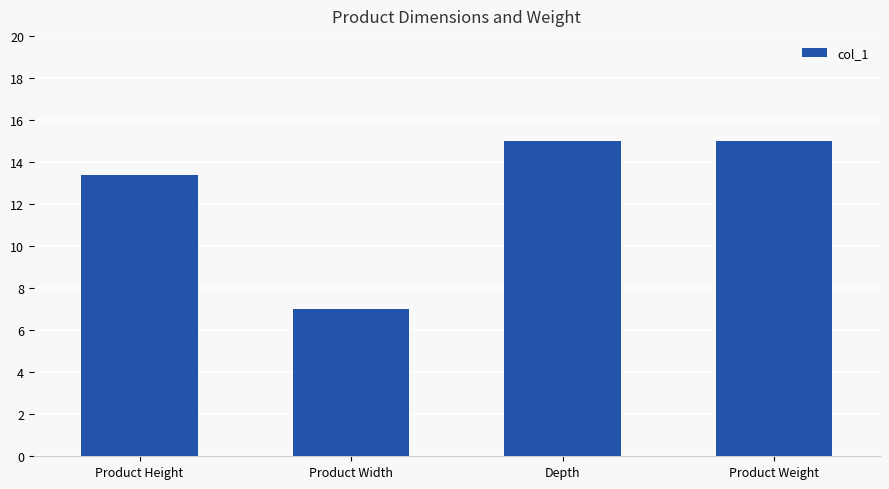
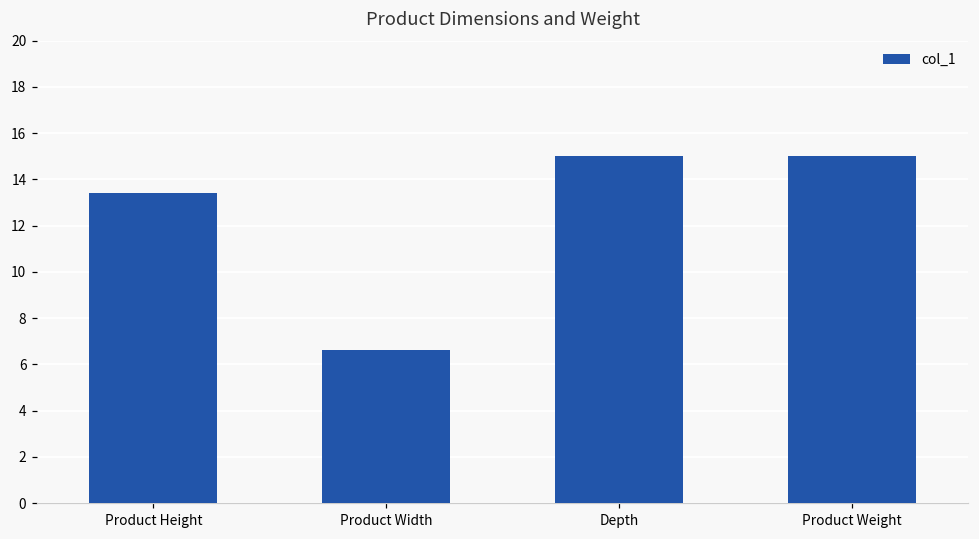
  {
    "Product Height": 13.4,
-   "Product Width": 7.0,
+   "Product Width": 6.6,
    "Depth": 15.0,
    "Product Weight": 15.0
  }
